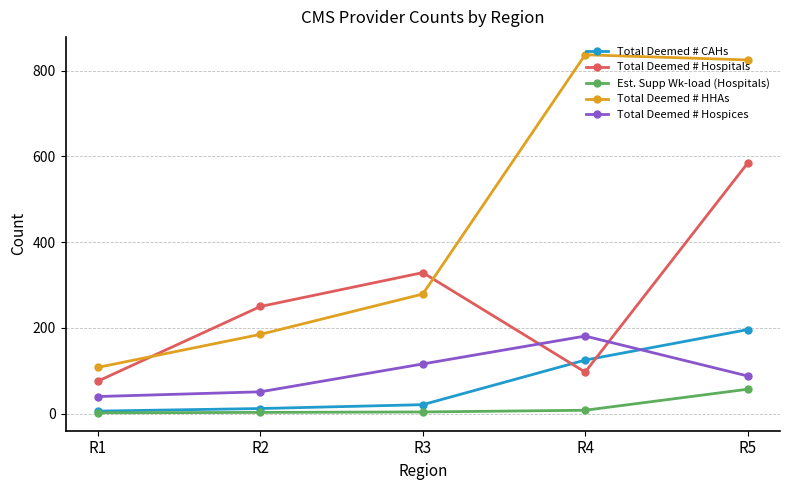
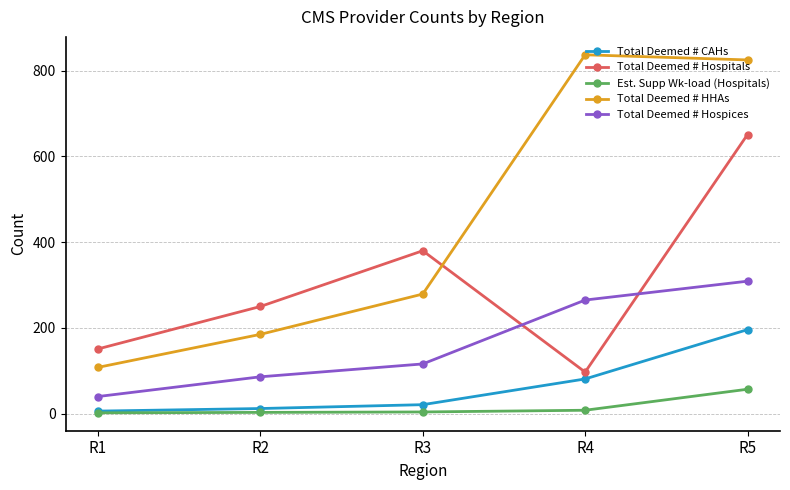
  {
    "Total Deemed # CAHs": {
      "R2": 10,
      "R3": 20,
-     "R4": 130,
+     "R4": 80,
      "R5": 200
    },
    "Total Deemed # Hospitals": {
-     "R1": 80,
+     "R1": 150,
      "R2": 250,
-     "R3": 330,
+     "R3": 380,
      "R4": 100,
-     "R5": 580
+     "R5": 650
    },
    "Est. Supp Wk-load (Hospitals)": {
      "R2": 0,
      "R3": 0,
      "R4": 10,
      "R5": 60
    },
    "Total Deemed # HHAs": {
      "R1": 110,
      "R2": 190,
      "R3": 280,
      "R4": 840,
      "R5": 830
    },
    "Total Deemed # Hospices": {
      "R1": 40,
-     "R2": 50,
+     "R2": 90,
      "R3": 120,
-     "R4": 180,
-     "R5": 90
+     "R4": 270,
+     "R5": 310
    }
  }
